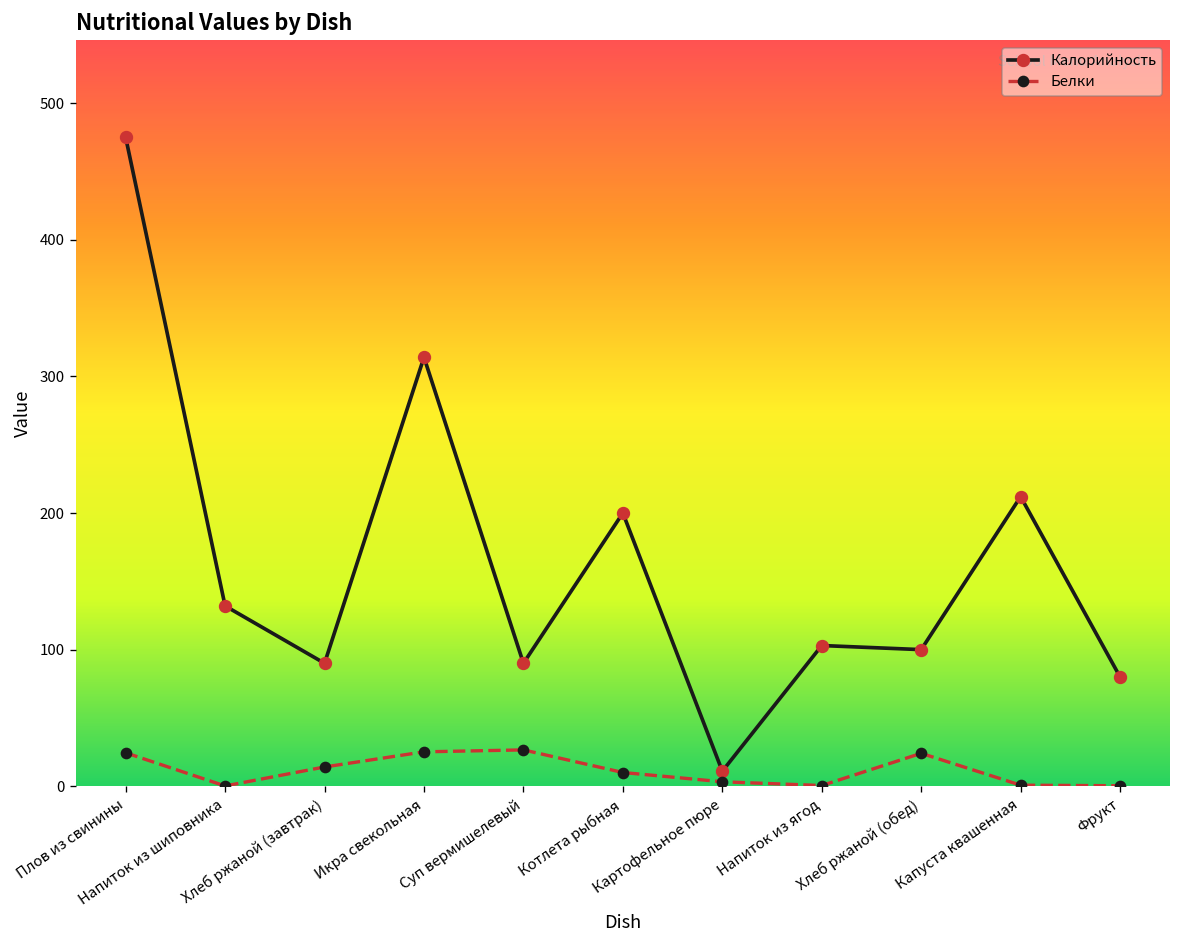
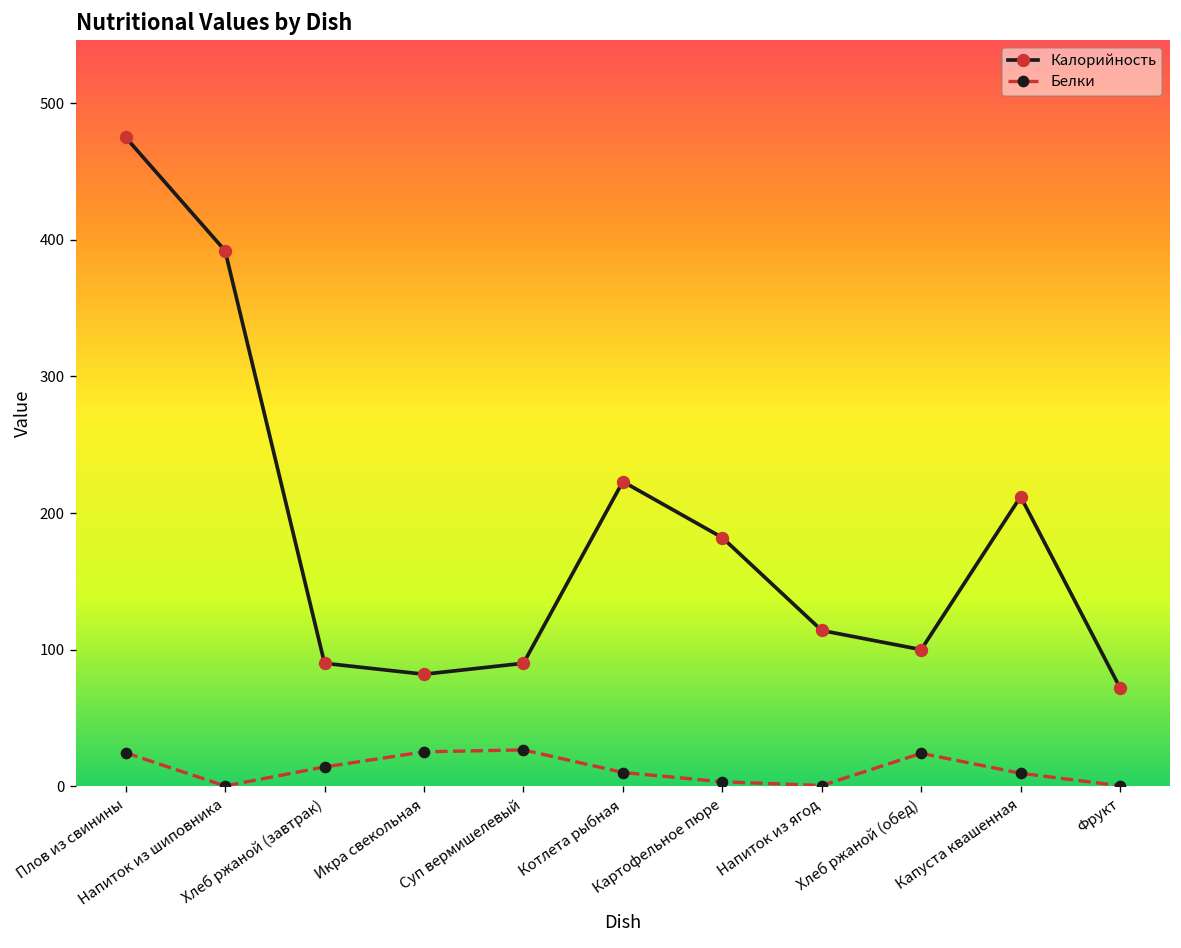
  {
    "Калорийность": {
      "Плов из свинины": 475,
-     "Напиток из шиповника": 132,
+     "Напиток из шиповника": 392,
      "Хлеб ржаной (завтрак)": 90,
-     "Икра свекольная": 314,
+     "Икра свекольная": 82,
      "Суп вермишелевый": 90,
-     "Котлета рыбная": 200,
-     "Картофельное пюре": 11,
-     "Напиток из ягод": 103,
+     "Котлета рыбная": 223,
+     "Картофельное пюре": 182,
+     "Напиток из ягод": 114,
      "Хлеб ржаной (обед)": 100,
      "Капуста квашенная": 212,
-     "Фрукт": 80
+     "Фрукт": 72
    },
    "Белки": {
      "Плов из свинины": 24,
      "Напиток из шиповника": 0,
      "Хлеб ржаной (завтрак)": 14,
      "Икра свекольная": 25,
      "Суп вермишелевый": 27,
      "Котлета рыбная": 10,
      "Картофельное пюре": 3,
      "Напиток из ягод": 1,
      "Хлеб ржаной (обед)": 24,
-     "Капуста квашенная": 1,
+     "Капуста квашенная": 9,
      "Фрукт": 0
    }
  }
